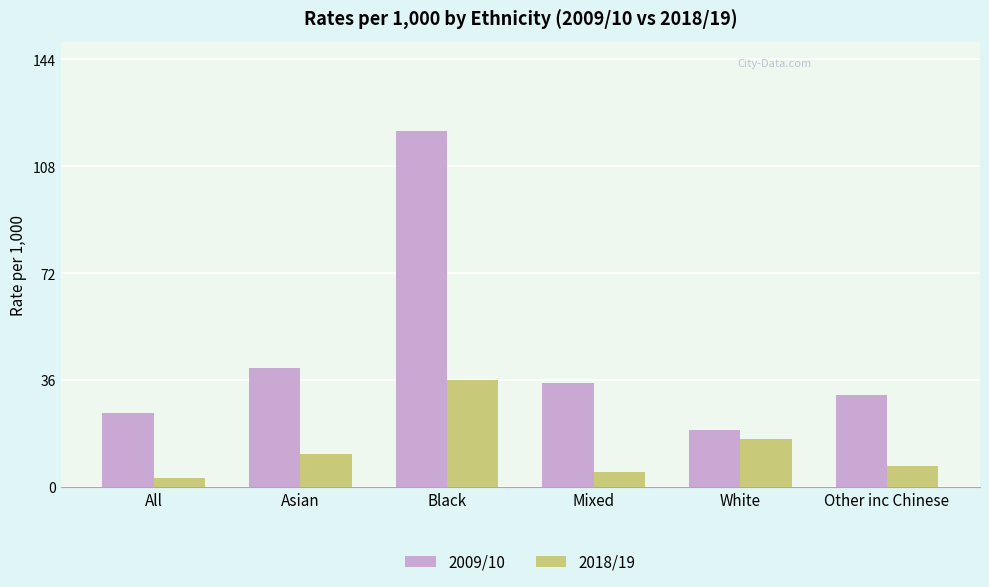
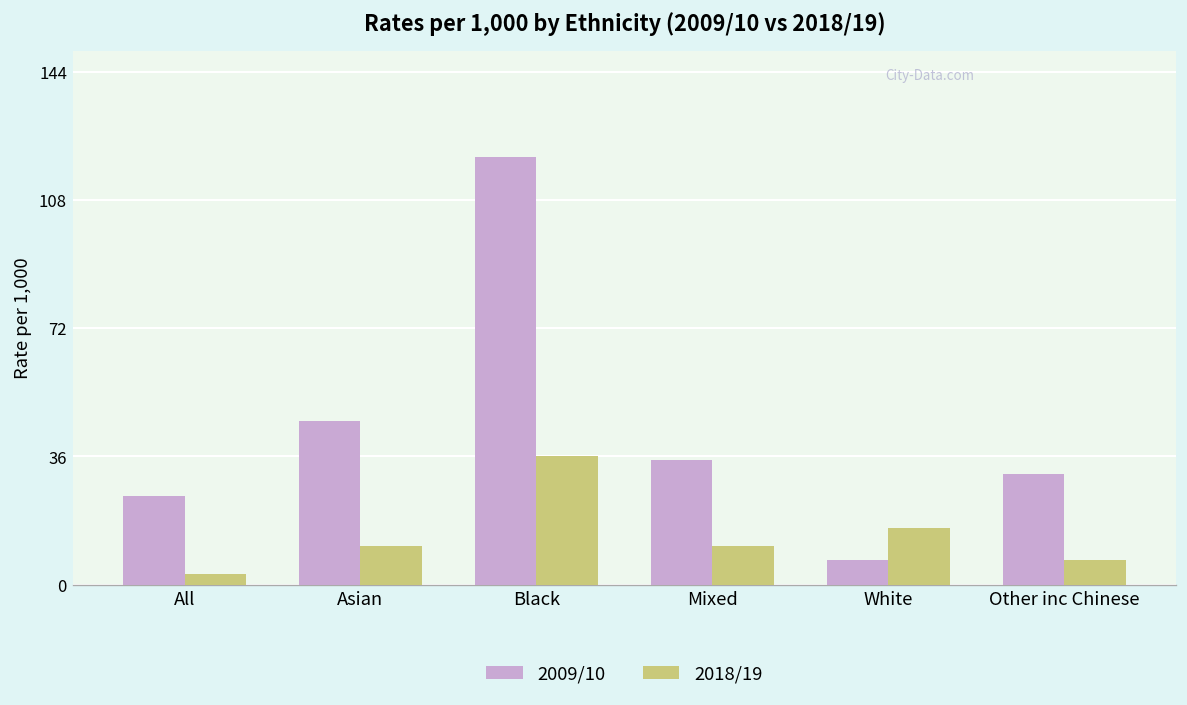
  {
    "2009/10": {
      "All": 25,
-     "Asian": 40,
+     "Asian": 46,
      "Black": 120,
      "Mixed": 35,
-     "White": 19,
+     "White": 7,
      "Other inc Chinese": 31
    },
    "2018/19": {
      "All": 3,
      "Asian": 11,
      "Black": 36,
-     "Mixed": 5,
+     "Mixed": 11,
      "White": 16,
      "Other inc Chinese": 7
    }
  }
